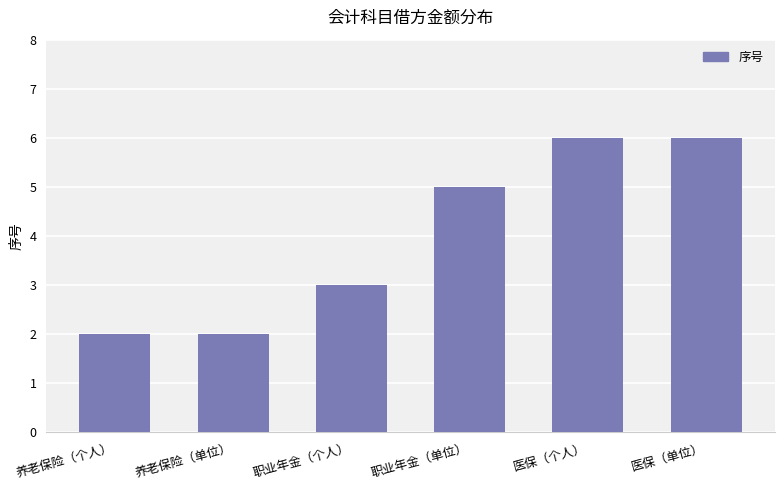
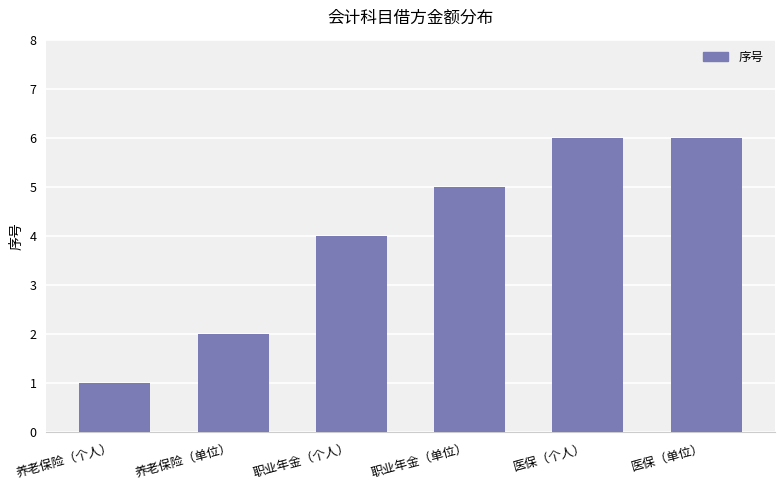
  {
-   "养老保险（个人）": 2,
+   "养老保险（个人）": 1,
    "养老保险（单位）": 2,
-   "职业年金（个人）": 3,
+   "职业年金（个人）": 4,
    "职业年金（单位）": 5,
    "医保（个人）": 6,
    "医保（单位）": 6
  }
